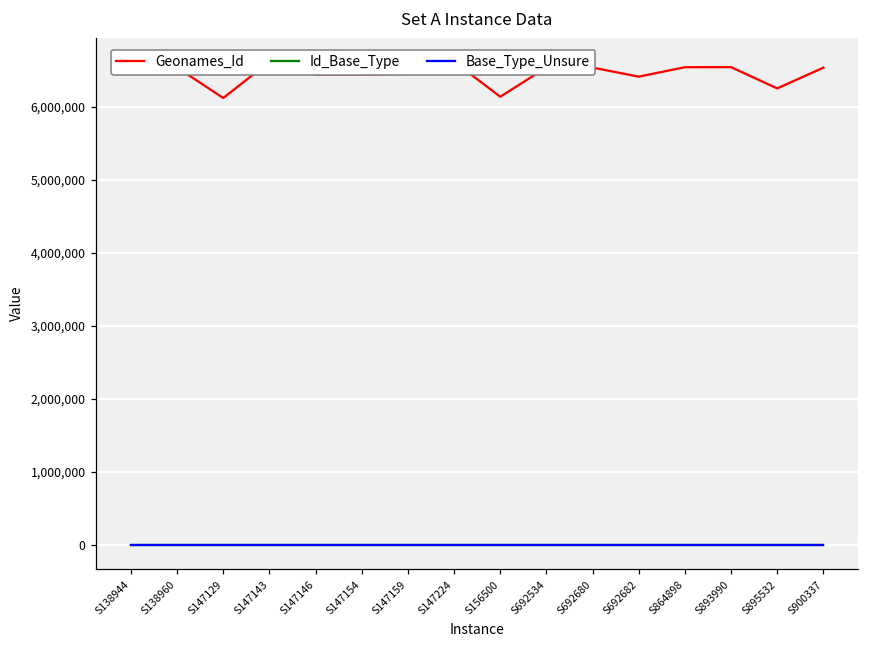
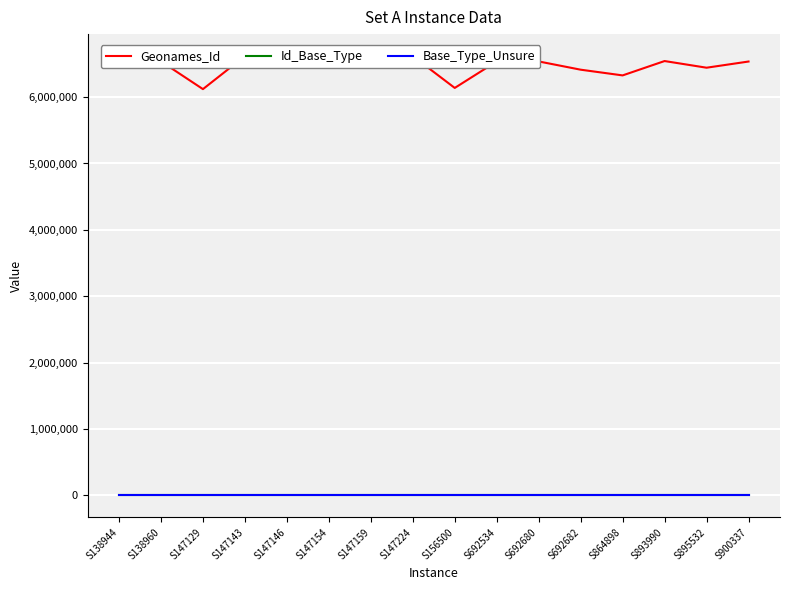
  {
    "Geonames_Id": {
      "S147129": "6,100,000",
      "S156500": "6,100,000",
      "S692682": "6,400,000",
-     "S864898": "6,500,000",
+     "S864898": "6,300,000",
      "S893990": "6,500,000",
-     "S895532": "6,300,000",
+     "S895532": "6,400,000",
      "S900337": "6,500,000"
    },
    "Base_Type_Unsure": {
      "S138944": "0",
      "S138960": "0",
      "S147129": "0",
      "S147143": "0",
      "S147146": "0",
      "S147154": "0",
      "S147159": "0",
      "S147224": "0",
      "S156500": "0",
      "S692534": "0",
      "S692680": "0",
      "S692682": "0",
      "S864898": "0",
      "S893990": "0",
      "S895532": "0",
      "S900337": "0"
    }
  }
